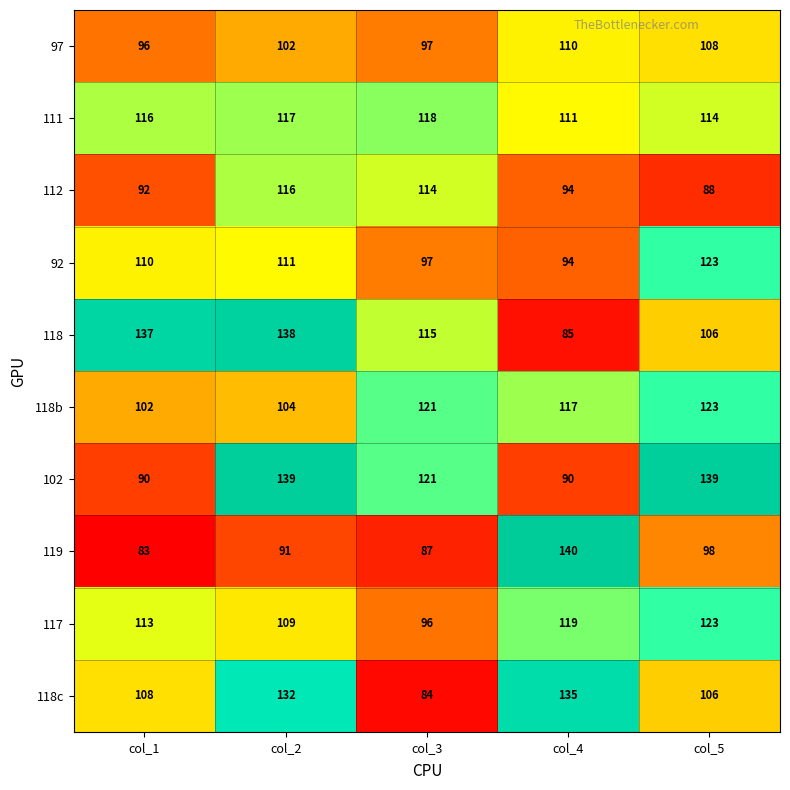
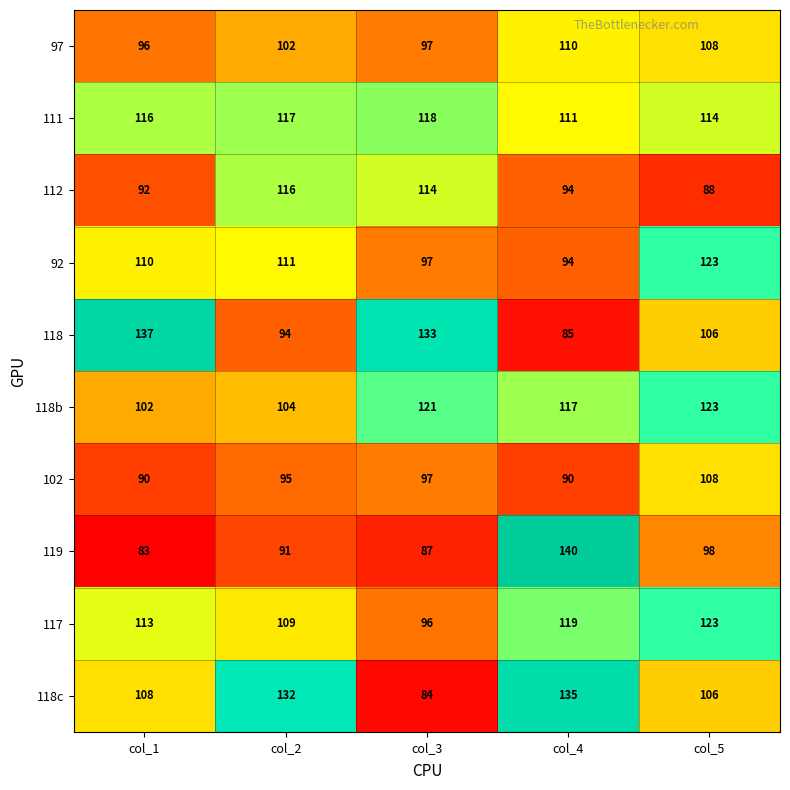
  {
    "97": {
      "col_1": 96,
      "col_2": 102,
      "col_3": 97,
      "col_4": 110,
      "col_5": 108
    },
    "111": {
      "col_1": 116,
      "col_2": 117,
      "col_3": 118,
      "col_4": 111,
      "col_5": 114
    },
    "112": {
      "col_1": 92,
      "col_2": 116,
      "col_3": 114,
      "col_4": 94,
      "col_5": 88
    },
    "92": {
      "col_1": 110,
      "col_2": 111,
      "col_3": 97,
      "col_4": 94,
      "col_5": 123
    },
    "118": {
      "col_1": 137,
-     "col_2": 138,
-     "col_3": 115,
+     "col_2": 94,
+     "col_3": 133,
      "col_4": 85,
      "col_5": 106
    },
    "118b": {
      "col_1": 102,
      "col_2": 104,
      "col_3": 121,
      "col_4": 117,
      "col_5": 123
    },
    "102": {
      "col_1": 90,
-     "col_2": 139,
-     "col_3": 121,
+     "col_2": 95,
+     "col_3": 97,
      "col_4": 90,
-     "col_5": 139
+     "col_5": 108
    },
    "119": {
      "col_1": 83,
      "col_2": 91,
      "col_3": 87,
      "col_4": 140,
      "col_5": 98
    },
    "117": {
      "col_1": 113,
      "col_2": 109,
      "col_3": 96,
      "col_4": 119,
      "col_5": 123
    },
    "118c": {
      "col_1": 108,
      "col_2": 132,
      "col_3": 84,
      "col_4": 135,
      "col_5": 106
    }
  }
